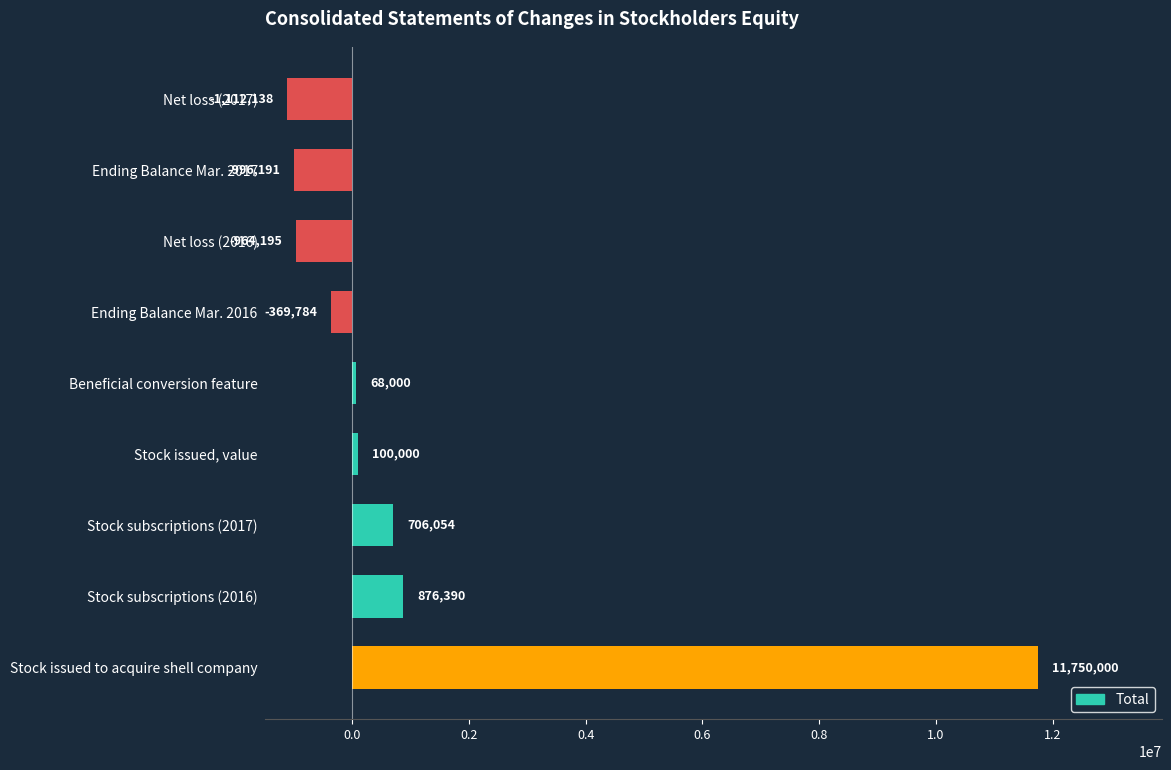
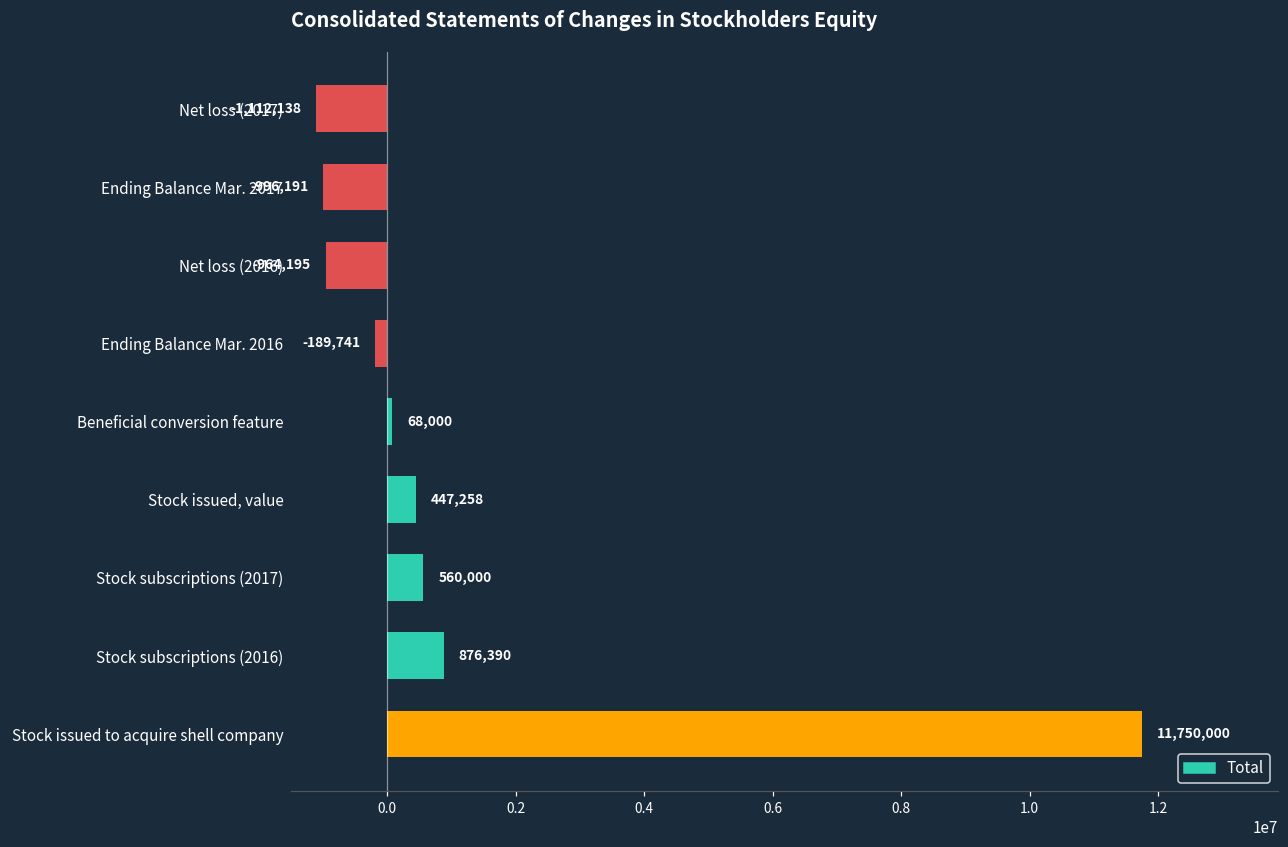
  {
    "Net loss (2017)": "-1,112,138",
    "Ending Balance Mar. 2017": "-996,191",
    "Net loss (2016)": "-964,195",
-   "Ending Balance Mar. 2016": "-369,784",
+   "Ending Balance Mar. 2016": "-189,741",
    "Beneficial conversion feature": "68,000",
-   "Stock issued, value": "100,000",
-   "Stock subscriptions (2017)": "706,054",
+   "Stock issued, value": "447,258",
+   "Stock subscriptions (2017)": "560,000",
    "Stock subscriptions (2016)": "876,390",
    "Stock issued to acquire shell company": "11,750,000"
  }
